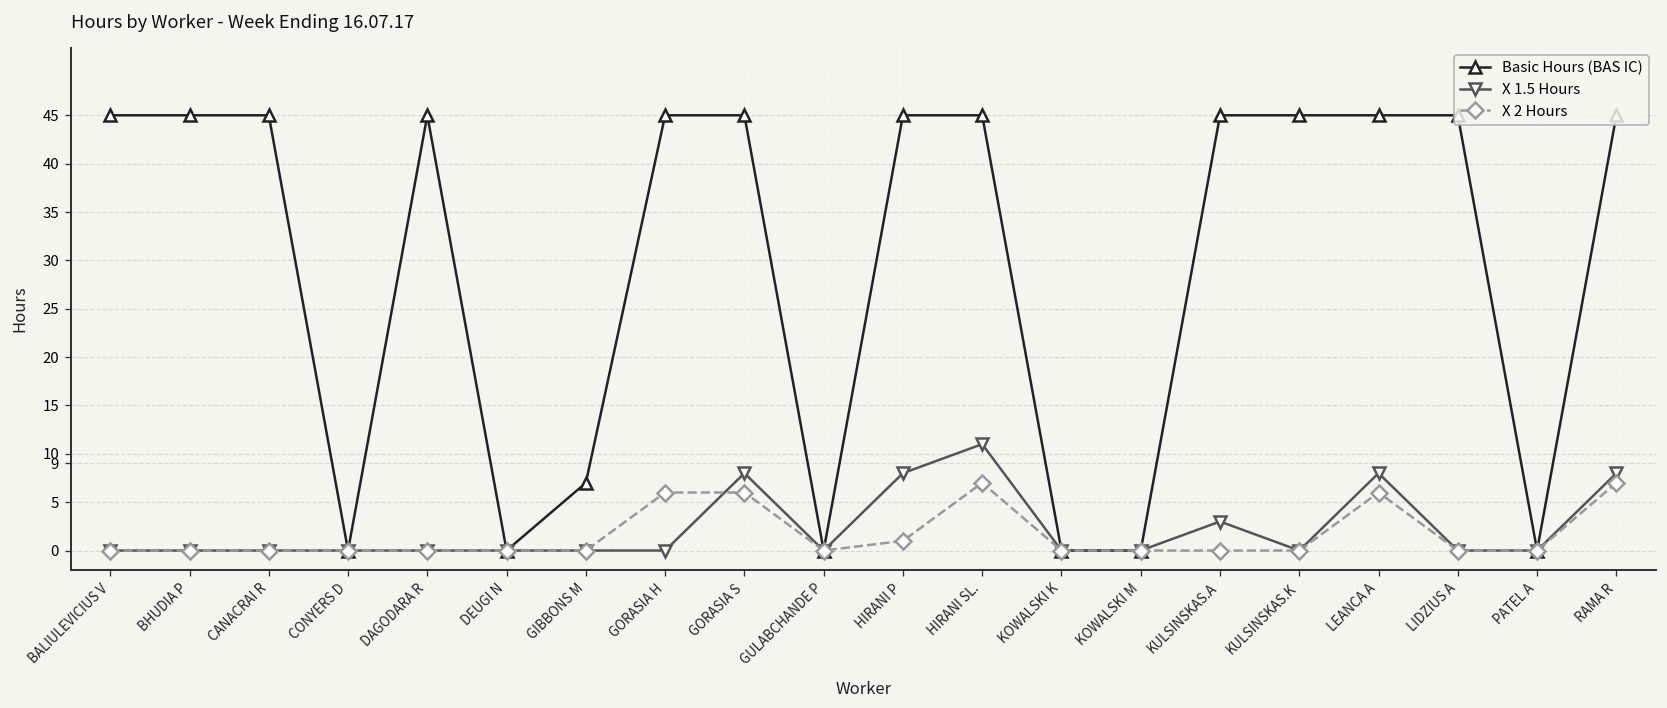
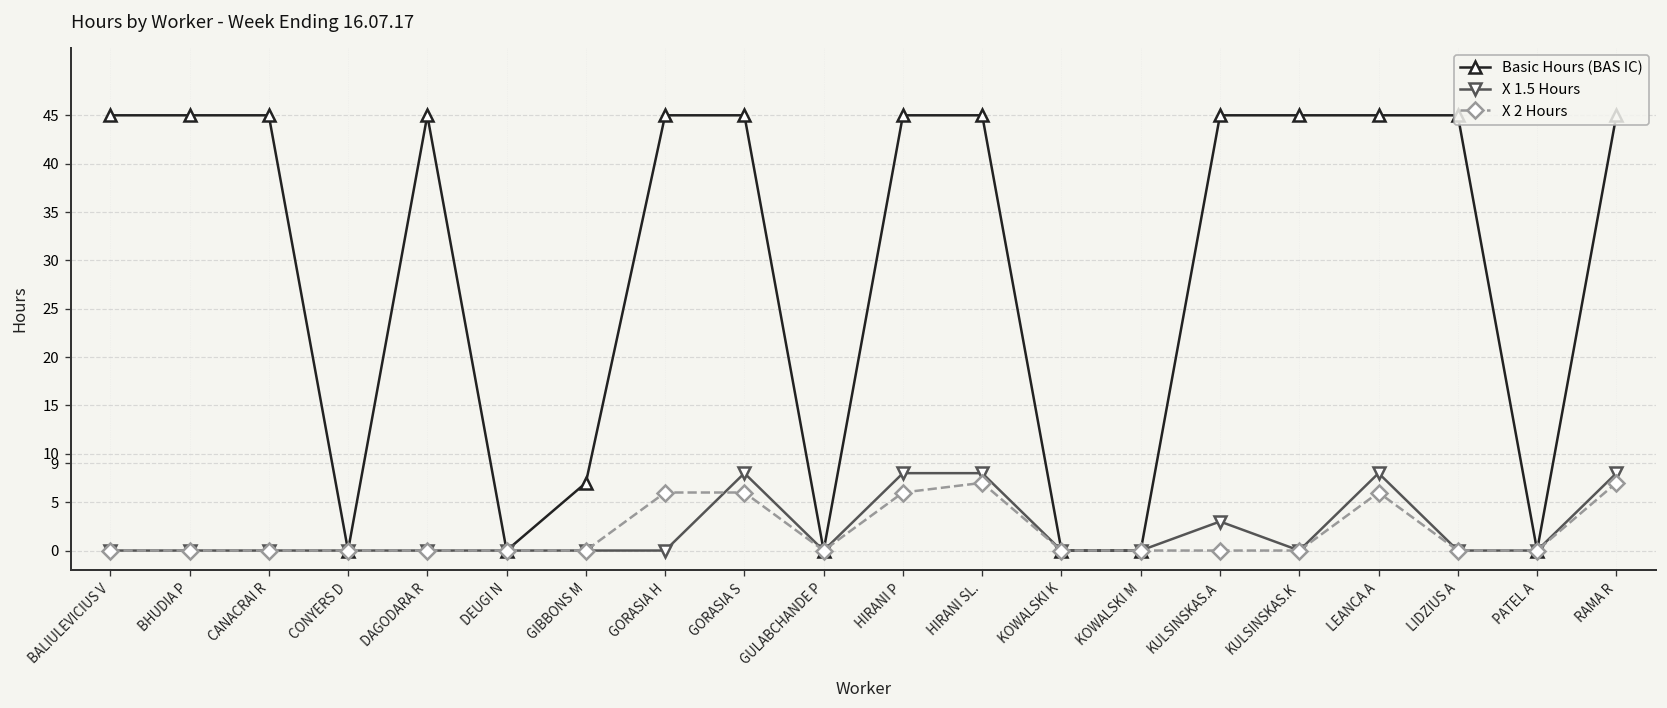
  {
    "Basic Hours (BAS IC)": {
      "BALIULEVICIUS V": 45,
      "BHUDIA P": 45,
      "CANACRAI R": 45,
      "DAGODARA R": 45,
      "GIBBONS M": 7,
      "GORASIA H": 45,
      "GORASIA S": 45,
      "HIRANI P": 45,
      "HIRANI SL.": 45,
      "KULSINSKAS.A": 45,
      "KULSINSKAS.K": 45,
      "LEANCA A": 45
    },
    "X 1.5 Hours": {
      "GORASIA H": 0,
      "GORASIA S": 8,
      "HIRANI P": 8,
-     "HIRANI SL.": 11,
+     "HIRANI SL.": 8,
      "KULSINSKAS.A": 3,
      "LEANCA A": 8,
      "RAMA R": 8
    },
    "X 2 Hours": {
      "GORASIA H": 6,
      "GORASIA S": 6,
-     "HIRANI P": 1,
+     "HIRANI P": 6,
      "HIRANI SL.": 7,
      "KULSINSKAS.A": 0,
      "LEANCA A": 6,
      "RAMA R": 7
    }
  }
